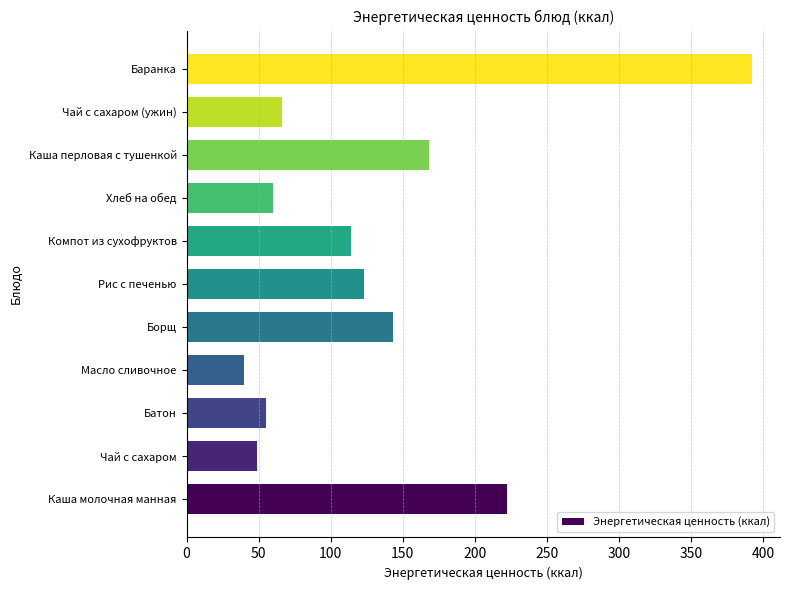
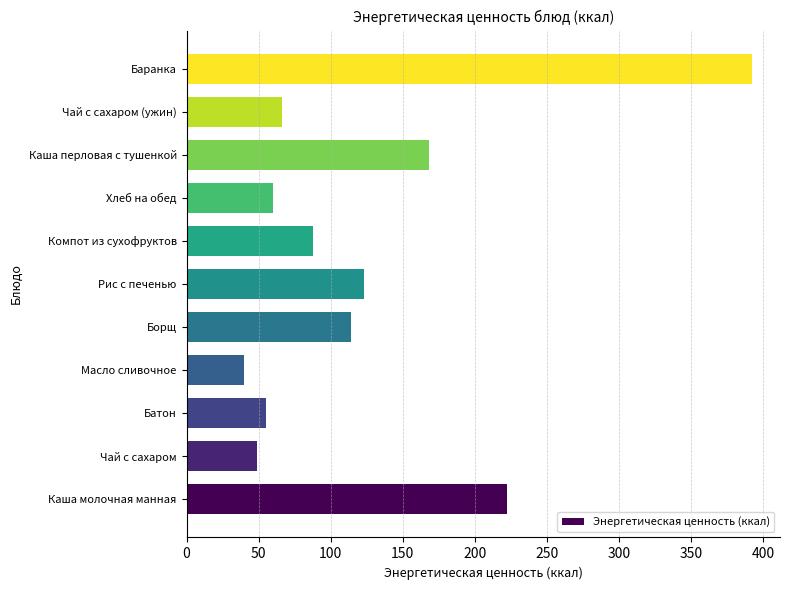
  {
    "Баранка": 392,
    "Чай с сахаром (ужин)": 66,
    "Каша перловая с тушенкой": 168,
    "Хлеб на обед": 60,
-   "Компот из сухофруктов": 114,
+   "Компот из сухофруктов": 88,
    "Рис с печенью": 123,
-   "Борщ": 143,
+   "Борщ": 114,
    "Масло сливочное": 40,
    "Батон": 55,
    "Чай с сахаром": 49,
    "Каша молочная манная": 222
  }
